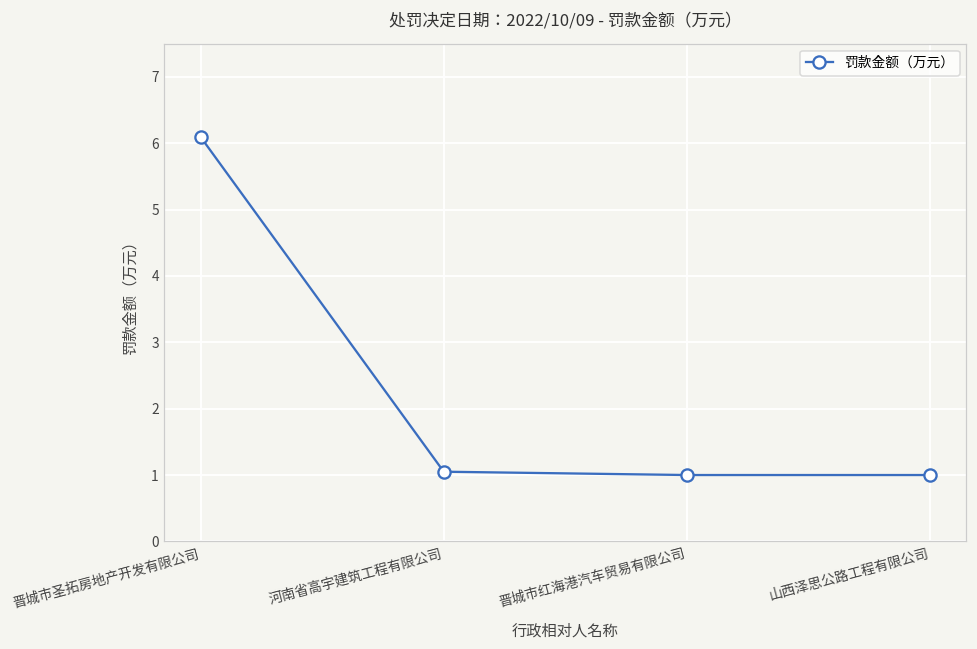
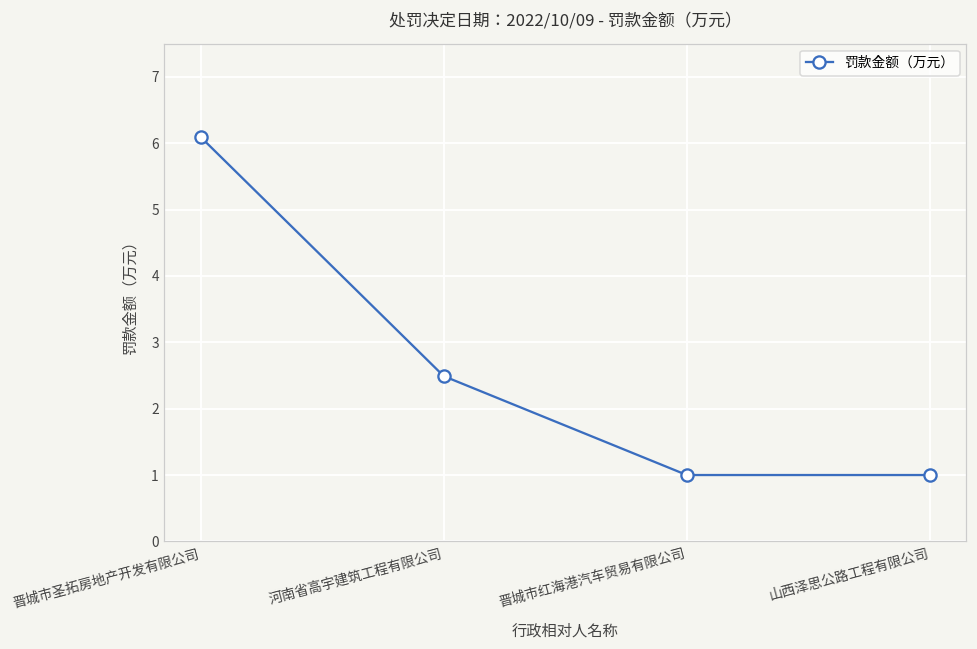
  {
    "晋城市圣拓房地产开发有限公司": 6.1,
-   "河南省高宇建筑工程有限公司": 1.1,
+   "河南省高宇建筑工程有限公司": 2.5,
    "晋城市红海港汽车贸易有限公司": 1.0,
    "山西泽思公路工程有限公司": 1.0
  }
